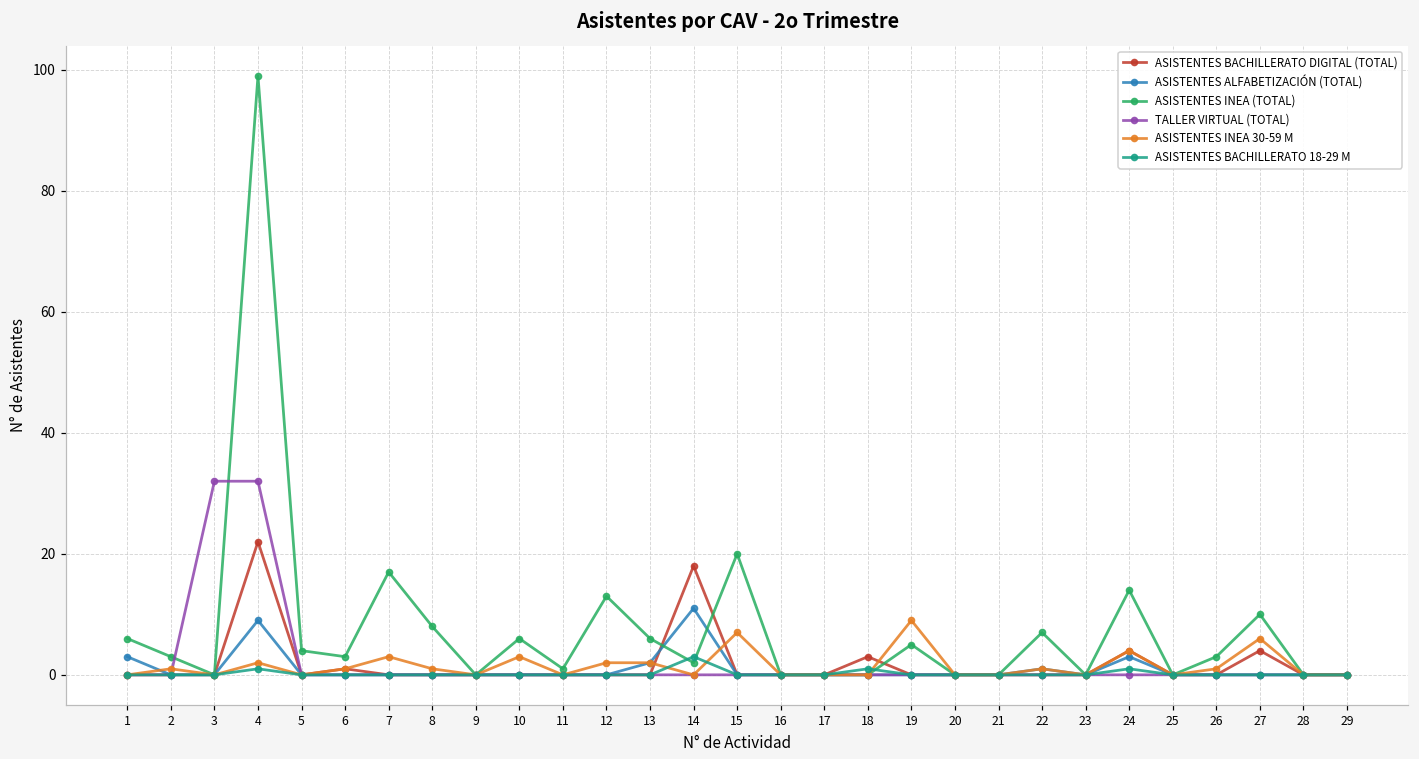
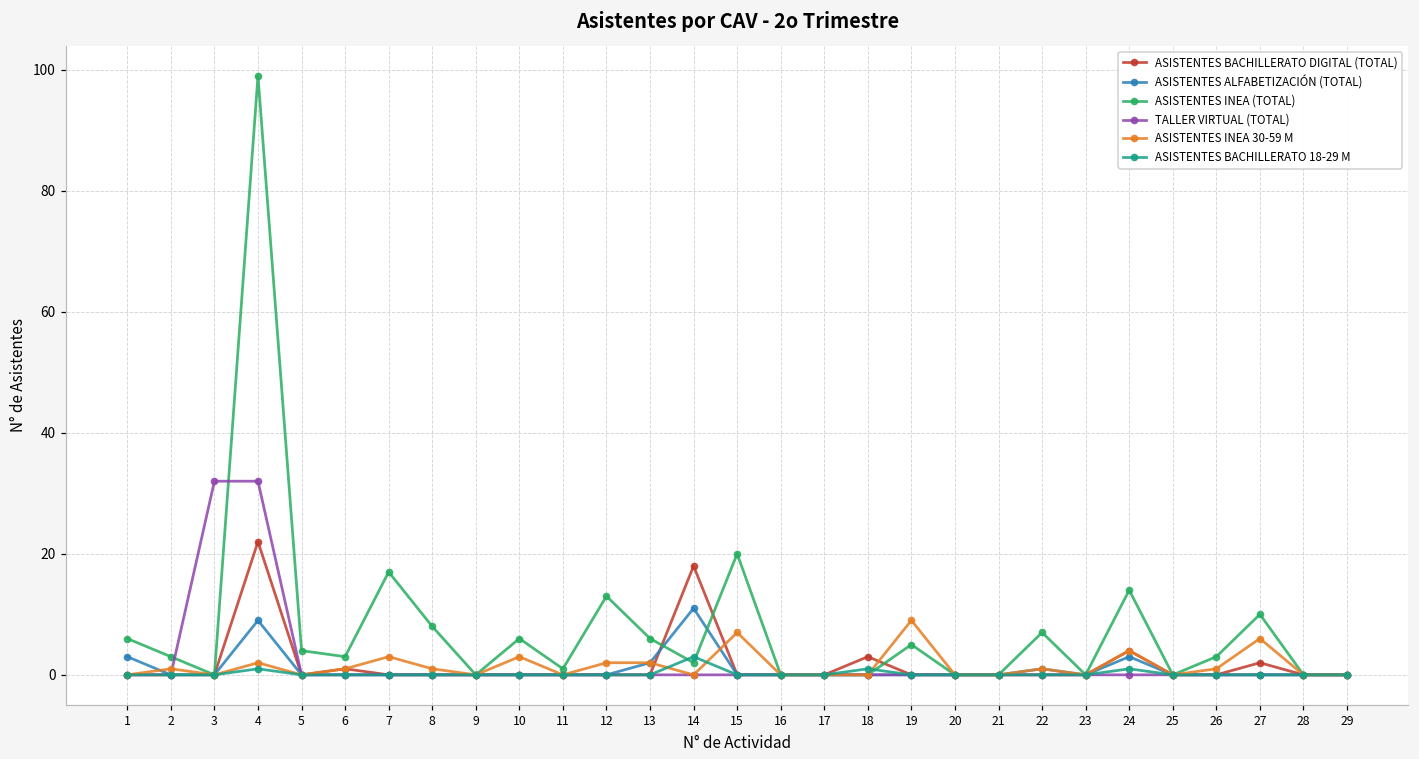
  {
    "ASISTENTES BACHILLERATO DIGITAL (TOTAL)": {
      "4": 22,
      "14": 18,
      "18": 3,
-     "27": 4
+     "27": 2
    },
    "ASISTENTES ALFABETIZACIÓN (TOTAL)": {
      "1": 3,
      "4": 9,
      "14": 11,
      "24": 3
    },
    "TALLER VIRTUAL (TOTAL)": {
      "3": 32,
      "4": 32,
      "24": 0
    },
    "ASISTENTES INEA 30-59 M": {
      "2": 1,
      "4": 2,
      "7": 3,
      "8": 1,
      "10": 3,
      "12": 2,
      "15": 7,
      "19": 9,
      "26": 1,
      "27": 6
    }
  }
